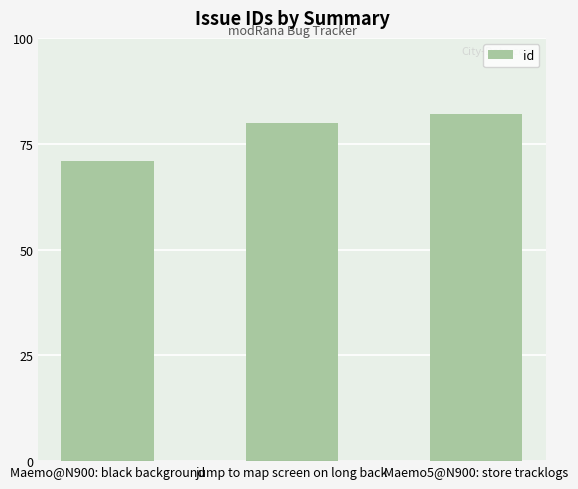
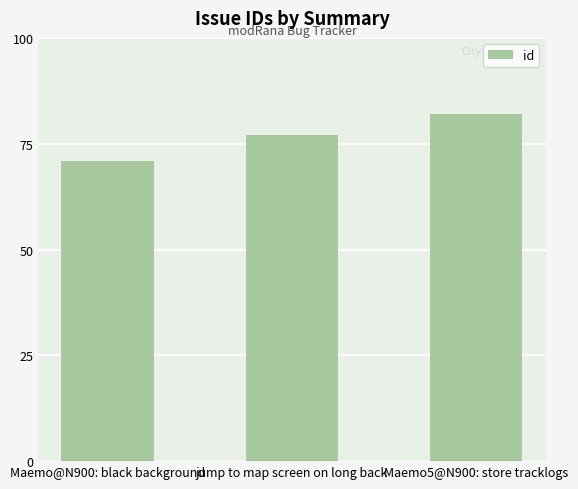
  {
    "Maemo@N900: black background": 71,
-   "jump to map screen on long back": 80,
+   "jump to map screen on long back": 77,
    "Maemo5@N900: store tracklogs": 82
  }
